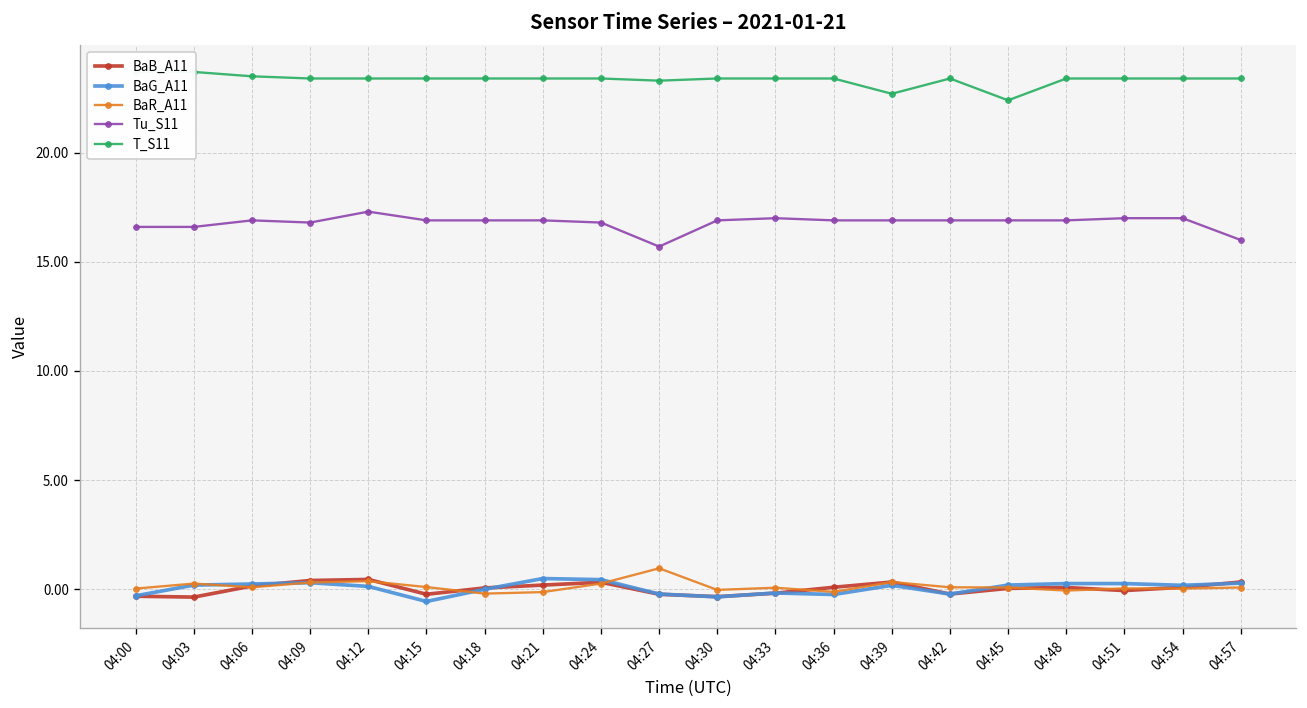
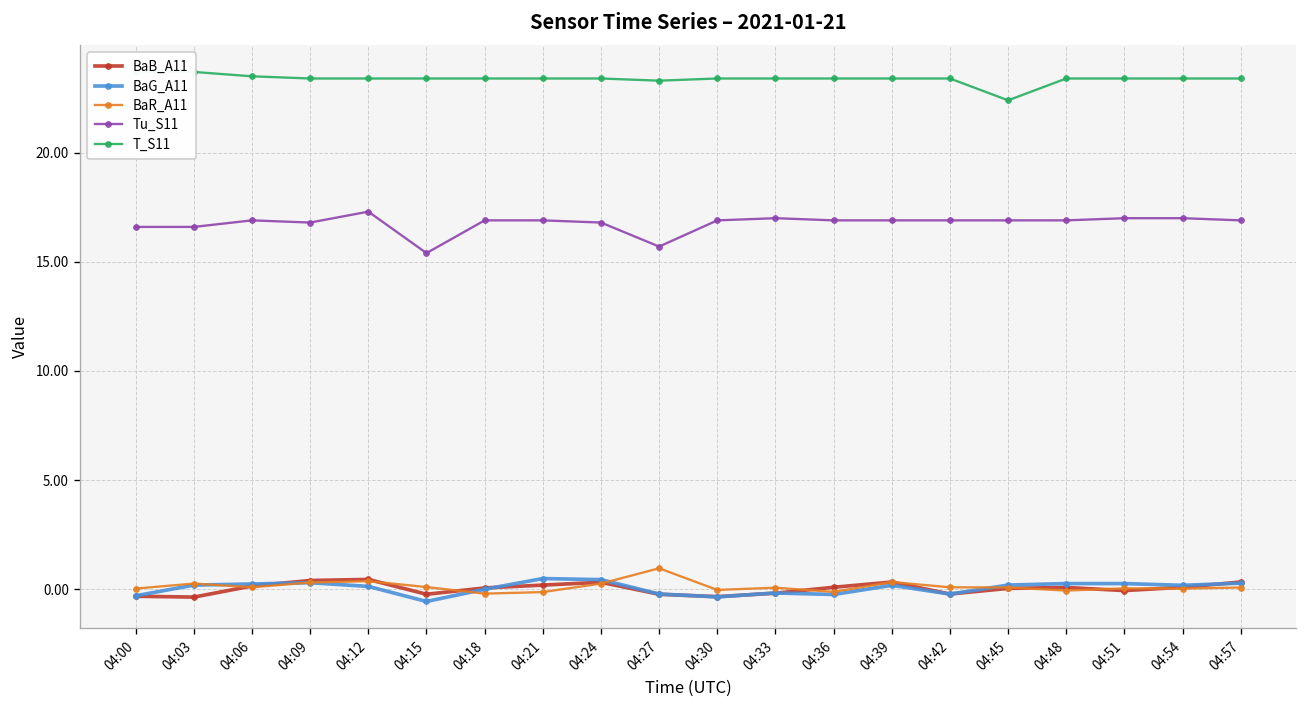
  {
    "BaB_A11": {
      "04:03": -0.4,
      "04:15": -0.2,
      "04:21": 0.2,
      "04:36": 0.1
    },
    "BaG_A11": {
      "04:12": 0.1,
      "04:15": -0.6,
      "04:21": 0.5,
      "04:39": 0.2,
      "04:48": 0.3,
      "04:51": 0.3
    },
    "BaR_A11": {
      "04:00": 0.0,
      "04:15": 0.1,
      "04:18": -0.2,
      "04:21": -0.1,
      "04:27": 1.0,
      "04:30": 0.0,
      "04:33": 0.1,
      "04:42": 0.1,
      "04:57": 0.1
    },
    "Tu_S11": {
      "04:00": 16.6,
      "04:03": 16.6,
      "04:06": 16.9,
      "04:09": 16.8,
      "04:12": 17.3,
-     "04:15": 16.9,
+     "04:15": 15.4,
      "04:18": 16.9,
      "04:21": 16.9,
      "04:24": 16.8,
      "04:27": 15.7,
      "04:30": 16.9,
      "04:33": 17.0,
      "04:36": 16.9,
      "04:39": 16.9,
      "04:42": 16.9,
      "04:45": 16.9,
      "04:48": 16.9,
      "04:51": 17.0,
      "04:54": 17.0,
-     "04:57": 16.0
+     "04:57": 16.9
    },
    "T_S11": {
      "04:06": 23.5,
      "04:09": 23.4,
      "04:12": 23.4,
      "04:15": 23.4,
      "04:18": 23.4,
      "04:21": 23.4,
      "04:24": 23.4,
      "04:27": 23.3,
      "04:30": 23.4,
      "04:33": 23.4,
      "04:36": 23.4,
-     "04:39": 22.7,
+     "04:39": 23.4,
      "04:42": 23.4,
      "04:45": 22.4,
      "04:48": 23.4,
      "04:51": 23.4,
      "04:54": 23.4,
      "04:57": 23.4
    }
  }
